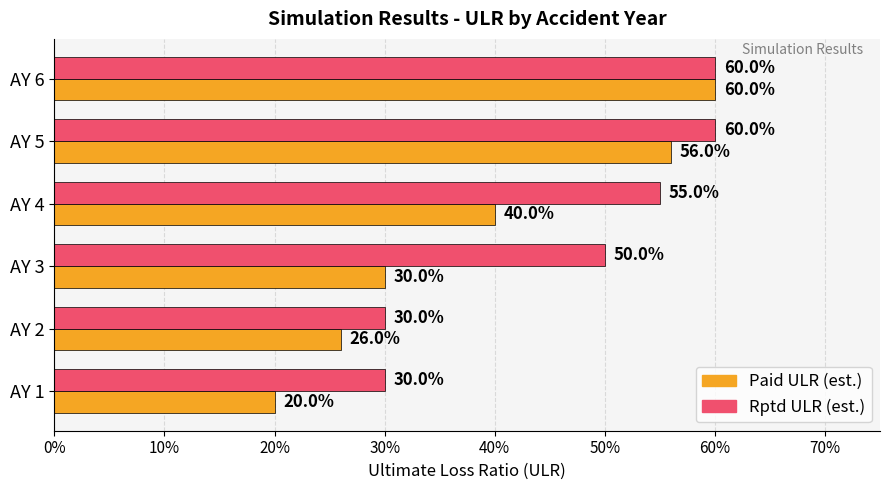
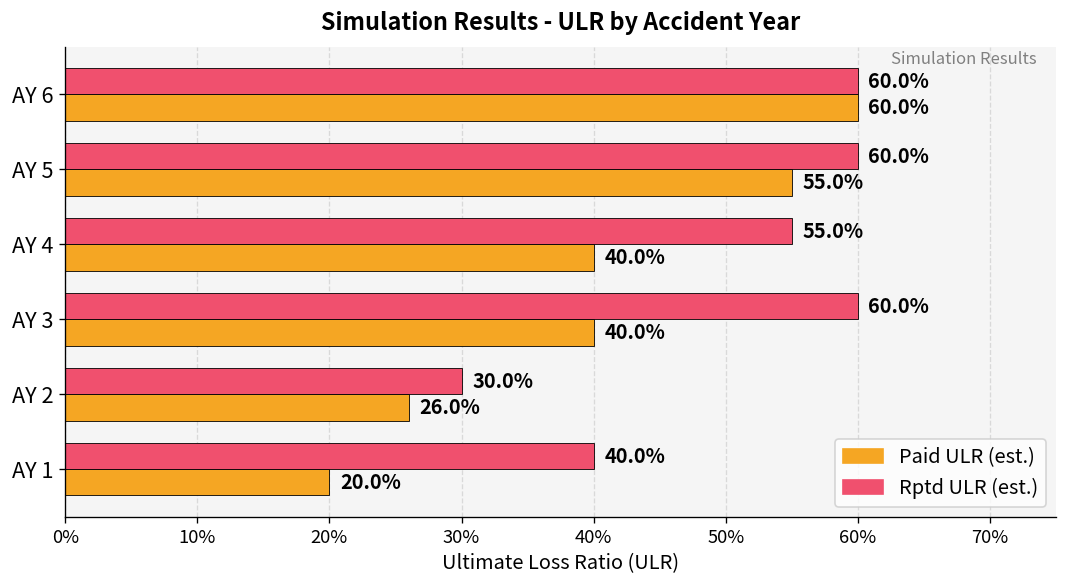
  {
    "Paid ULR (est.)": {
      "AY 6": "60.0%",
-     "AY 5": "56.0%",
+     "AY 5": "55.0%",
      "AY 4": "40.0%",
-     "AY 3": "30.0%",
+     "AY 3": "40.0%",
      "AY 2": "26.0%",
      "AY 1": "20.0%"
    },
    "Rptd ULR (est.)": {
      "AY 6": "60.0%",
      "AY 5": "60.0%",
      "AY 4": "55.0%",
-     "AY 3": "50.0%",
+     "AY 3": "60.0%",
      "AY 2": "30.0%",
-     "AY 1": "30.0%"
+     "AY 1": "40.0%"
    }
  }
